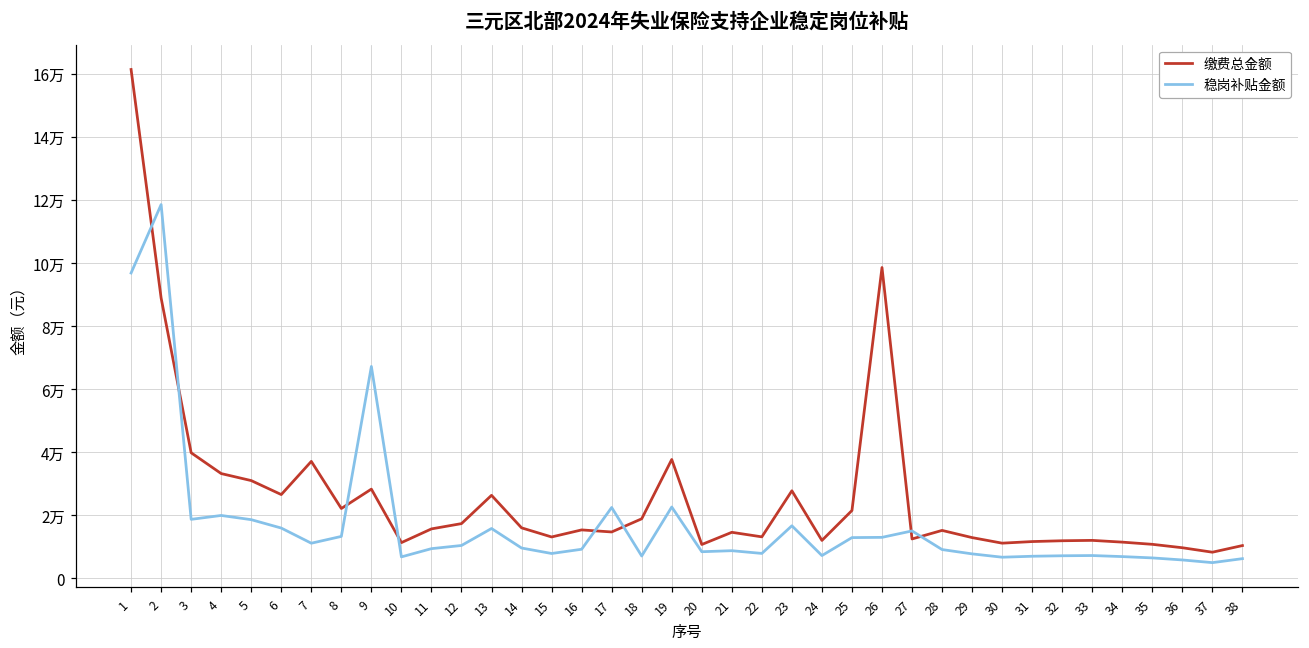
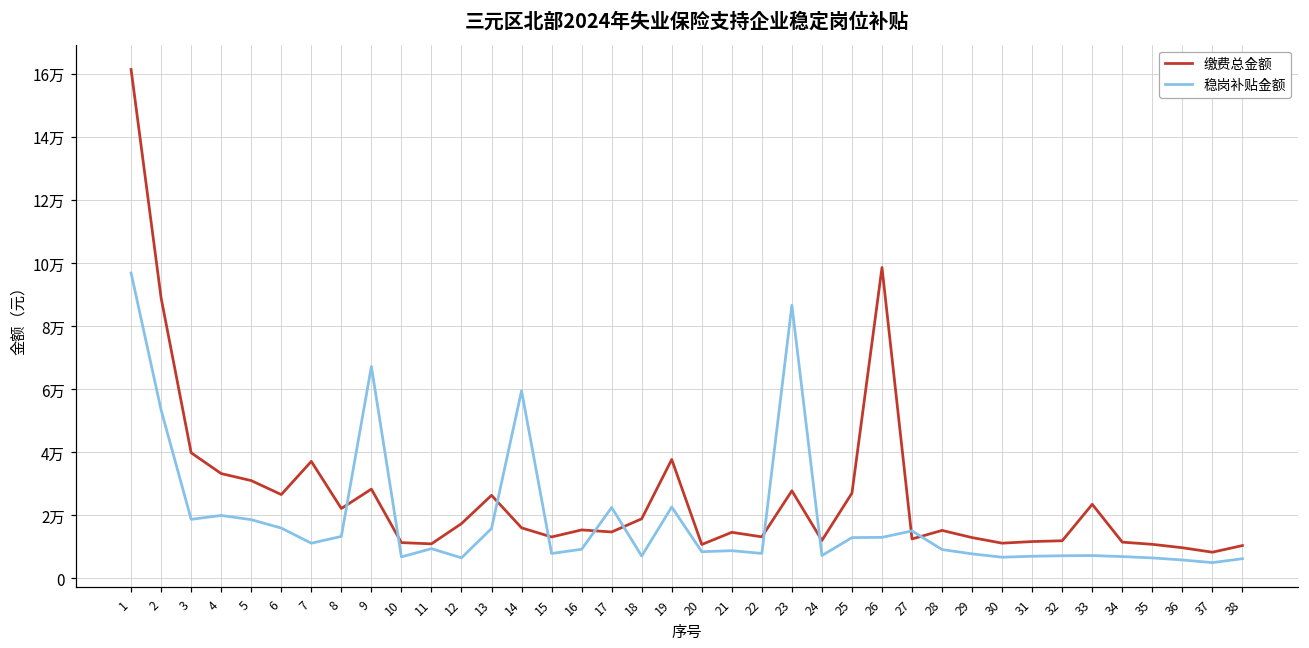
  {
    "缴费总金额": {
      "1": "16.1万",
      "2": "8.9万",
      "3": "4.0万",
      "4": "3.3万",
      "5": "3.1万",
      "6": "2.7万",
      "7": "3.7万",
      "8": "2.2万",
      "9": "2.8万",
      "10": "1.1万",
-     "11": "1.6万",
+     "11": "1.1万",
      "12": "1.7万",
      "13": "2.6万",
      "14": "1.6万",
      "15": "1.3万",
      "16": "1.5万",
      "17": "1.5万",
      "18": "1.9万",
      "19": "3.8万",
      "20": "1.1万",
      "21": "1.5万",
      "22": "1.3万",
      "23": "2.8万",
      "24": "1.2万",
-     "25": "2.1万",
+     "25": "2.7万",
      "26": "9.9万",
      "27": "1.2万",
      "28": "1.5万",
      "29": "1.3万",
      "30": "1.1万",
      "31": "1.2万",
      "32": "1.2万",
-     "33": "1.2万",
+     "33": "2.3万",
      "34": "1.1万",
      "35": "1.1万",
      "36": "1.0万",
      "37": "0.8万",
      "38": "1.0万"
    },
    "稳岗补贴金额": {
      "1": "9.7万",
-     "2": "11.9万",
+     "2": "5.3万",
      "3": "1.9万",
      "4": "2.0万",
      "5": "1.9万",
      "6": "1.6万",
      "7": "1.1万",
      "8": "1.3万",
      "9": "6.7万",
      "10": "0.7万",
      "11": "0.9万",
-     "12": "1.0万",
+     "12": "0.6万",
      "13": "1.6万",
-     "14": "1.0万",
+     "14": "5.9万",
      "15": "0.8万",
      "16": "0.9万",
      "17": "2.2万",
      "18": "0.7万",
      "19": "2.3万",
      "20": "0.8万",
      "21": "0.9万",
      "22": "0.8万",
-     "23": "1.7万",
+     "23": "8.7万",
      "24": "0.7万",
      "25": "1.3万",
      "26": "1.3万",
      "27": "1.5万",
      "28": "0.9万",
      "29": "0.8万",
      "30": "0.7万",
      "31": "0.7万",
      "32": "0.7万",
      "33": "0.7万",
      "34": "0.7万",
      "35": "0.6万",
      "36": "0.6万",
      "37": "0.5万",
      "38": "0.6万"
    }
  }
